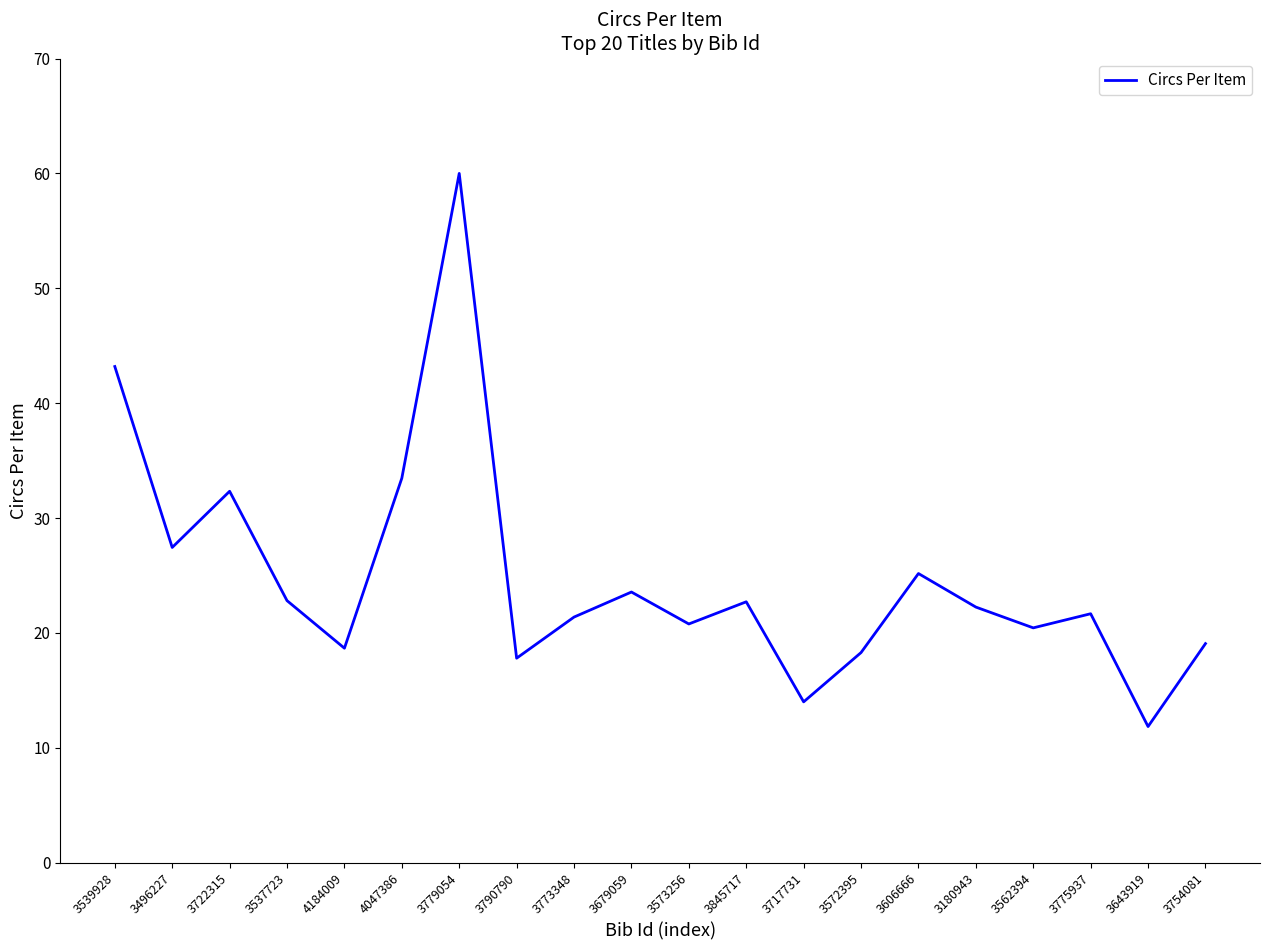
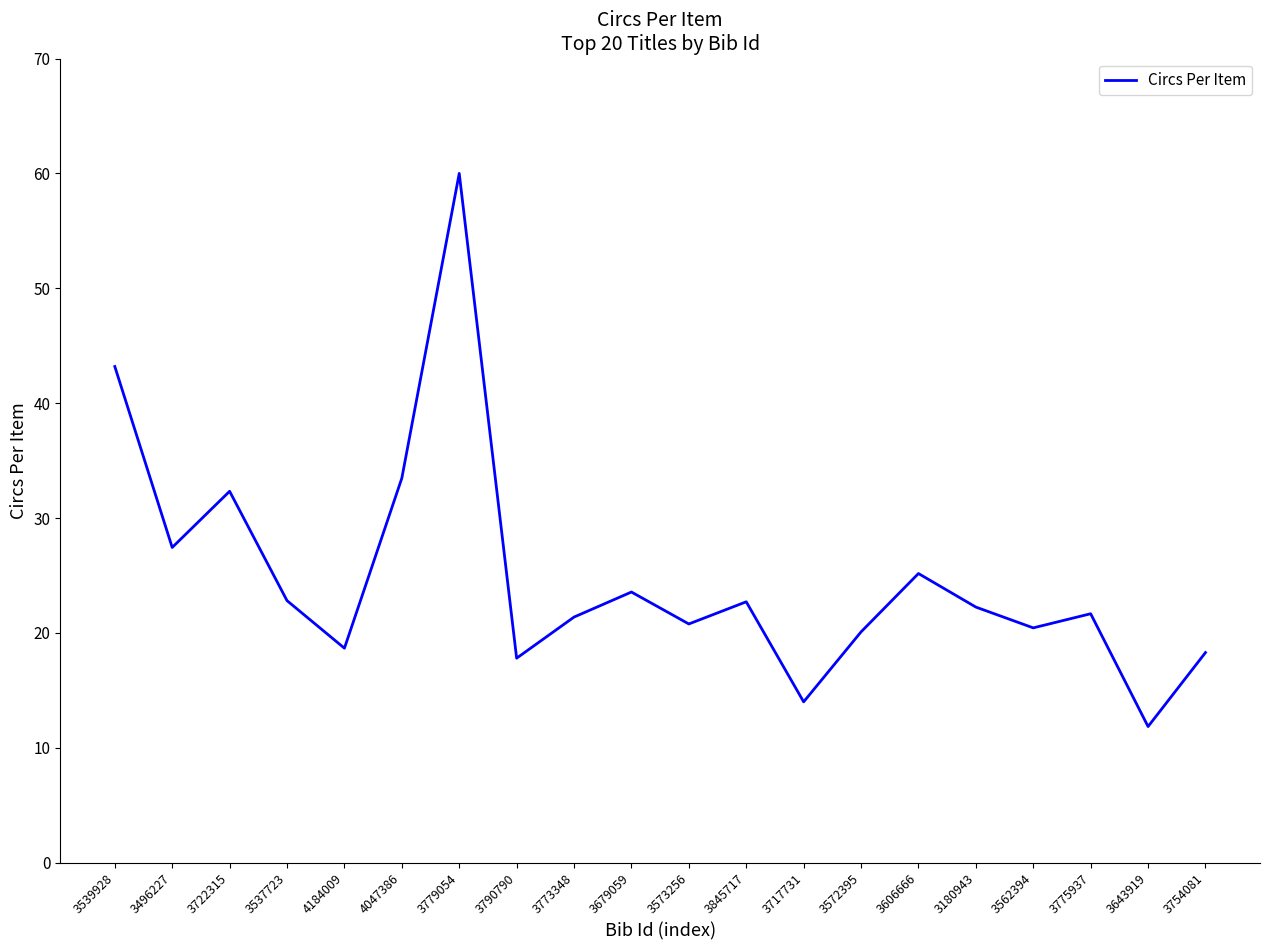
  {
    "3539928": 43.2,
    "3496227": 27.4,
    "3722315": 32.3,
    "3537723": 22.8,
    "4184009": 18.7,
    "4047386": 33.5,
    "3779054": 60.0,
    "3790790": 17.8,
    "3773348": 21.4,
    "3679059": 23.6,
    "3573256": 20.8,
    "3845717": 22.7,
    "3717731": 14.0,
-   "3572395": 18.3,
+   "3572395": 20.1,
    "3606666": 25.2,
    "3180943": 22.3,
    "3562394": 20.4,
    "3775937": 21.7,
    "3643919": 11.9,
-   "3754081": 19.1
+   "3754081": 18.3
  }
